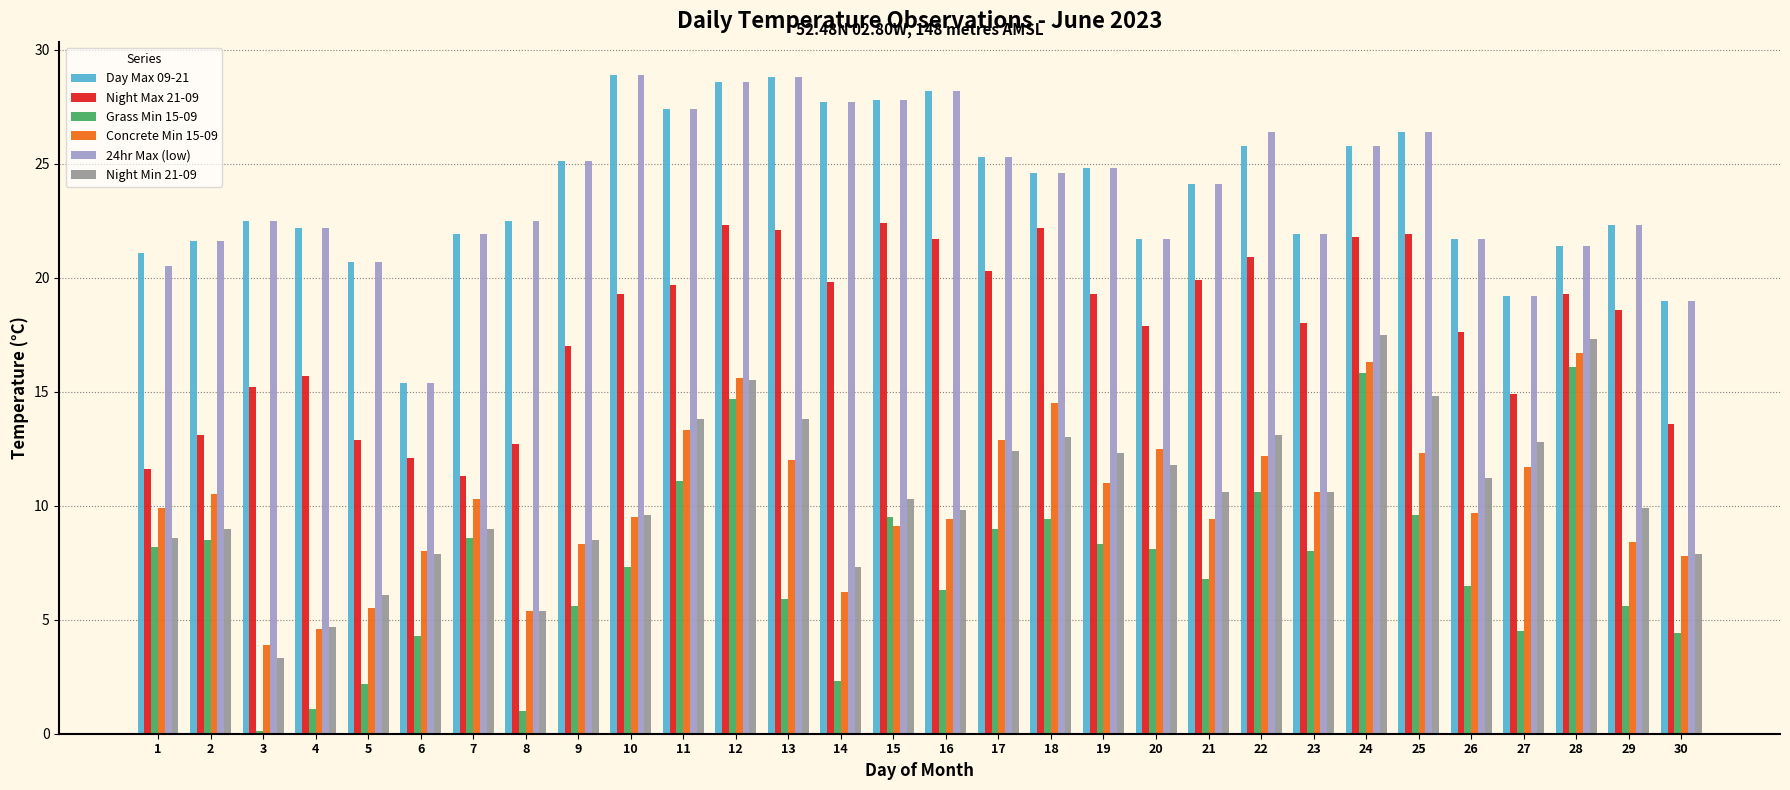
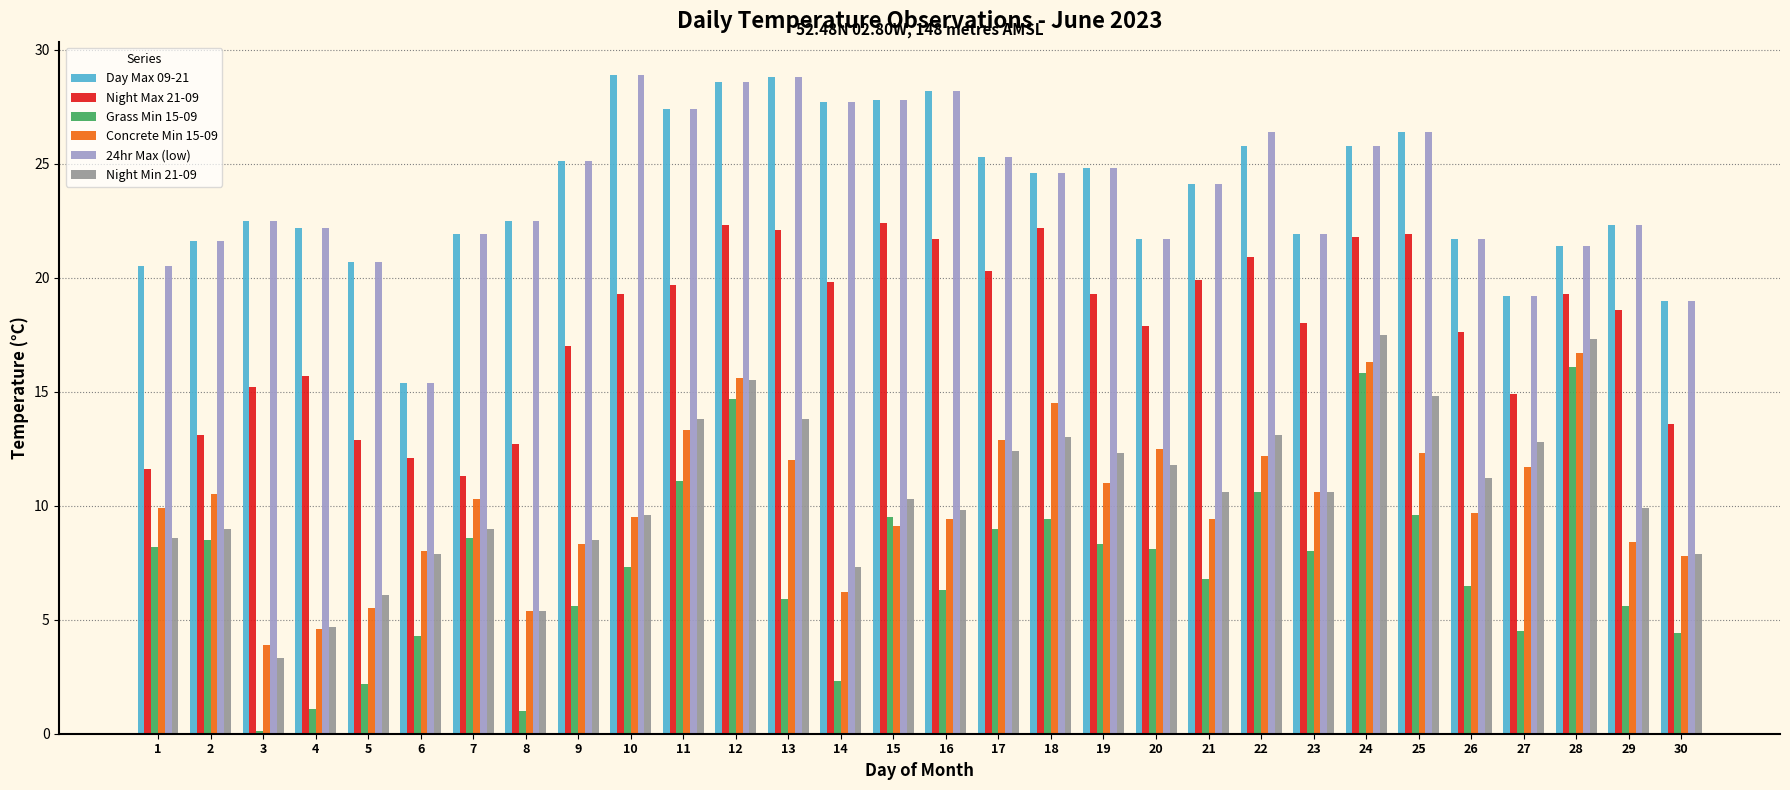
  {
    "Day Max 09-21": {
-     "1": 21.1,
+     "1": 20.5,
      "2": 21.6,
      "3": 22.5,
      "4": 22.2,
      "5": 20.7,
      "6": 15.4,
      "7": 21.9,
      "8": 22.5,
      "9": 25.1,
      "10": 28.9,
      "11": 27.4,
      "12": 28.6,
      "13": 28.8,
      "14": 27.7,
      "15": 27.8,
      "16": 28.2,
      "17": 25.3,
      "18": 24.6,
      "19": 24.8,
      "20": 21.7,
      "21": 24.1,
      "22": 25.8,
      "23": 21.9,
      "24": 25.8,
      "25": 26.4,
      "26": 21.7,
      "27": 19.2,
      "28": 21.4,
      "29": 22.3,
      "30": 19.0
    },
    "Night Max 21-09": {
      "1": 11.6,
      "2": 13.1,
      "3": 15.2,
      "4": 15.7,
      "5": 12.9,
      "6": 12.1,
      "7": 11.3,
      "8": 12.7,
      "9": 17.0,
      "10": 19.3,
      "11": 19.7,
      "12": 22.3,
      "13": 22.1,
      "14": 19.8,
      "15": 22.4,
      "16": 21.7,
      "17": 20.3,
      "18": 22.2,
      "19": 19.3,
      "20": 17.9,
      "21": 19.9,
      "22": 20.9,
      "23": 18.0,
      "24": 21.8,
      "25": 21.9,
      "26": 17.6,
      "27": 14.9,
      "28": 19.3,
      "29": 18.6,
      "30": 13.6
    },
    "Grass Min 15-09": {
      "1": 8.2,
      "2": 8.5,
      "4": 1.1,
      "5": 2.2,
      "6": 4.3,
      "7": 8.6,
      "8": 1.0,
      "9": 5.6,
      "10": 7.3,
      "11": 11.1,
      "12": 14.7,
      "13": 5.9,
      "14": 2.3,
      "15": 9.5,
      "16": 6.3,
      "17": 9.0,
      "18": 9.4,
      "19": 8.3,
      "20": 8.1,
      "21": 6.8,
      "22": 10.6,
      "23": 8.0,
      "24": 15.8,
      "25": 9.6,
      "26": 6.5,
      "27": 4.5,
      "28": 16.1,
      "29": 5.6,
      "30": 4.4
    },
    "Concrete Min 15-09": {
      "1": 9.9,
      "2": 10.5,
      "3": 3.9,
      "4": 4.6,
      "5": 5.5,
      "6": 8.0,
      "7": 10.3,
      "8": 5.4,
      "9": 8.3,
      "10": 9.5,
      "11": 13.3,
      "12": 15.6,
      "13": 12.0,
      "14": 6.2,
      "15": 9.1,
      "16": 9.4,
      "17": 12.9,
      "18": 14.5,
      "19": 11.0,
      "20": 12.5,
      "21": 9.4,
      "22": 12.2,
      "23": 10.6,
      "24": 16.3,
      "25": 12.3,
      "26": 9.7,
      "27": 11.7,
      "28": 16.7,
      "29": 8.4,
      "30": 7.8
    }
  }
